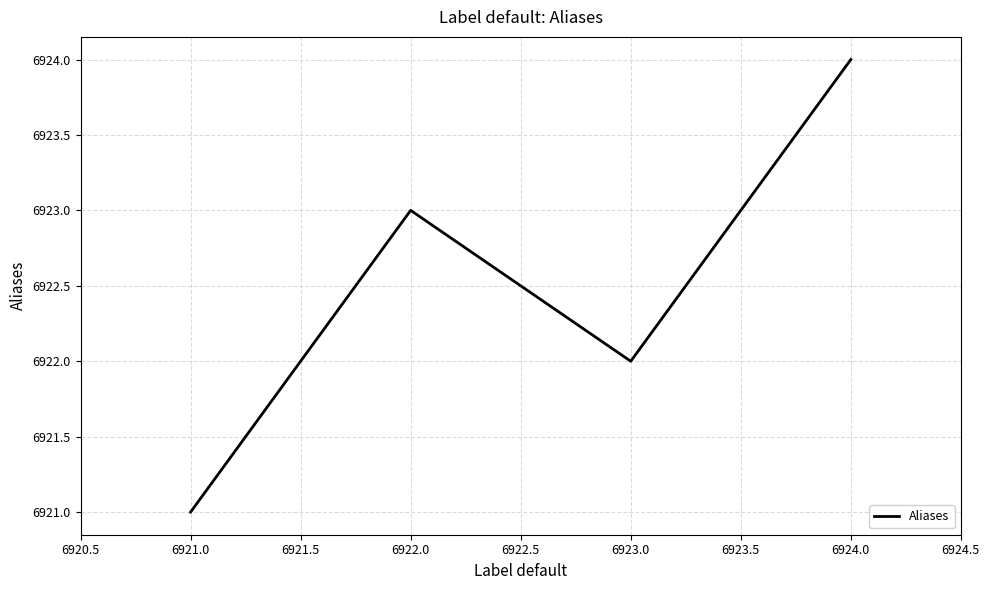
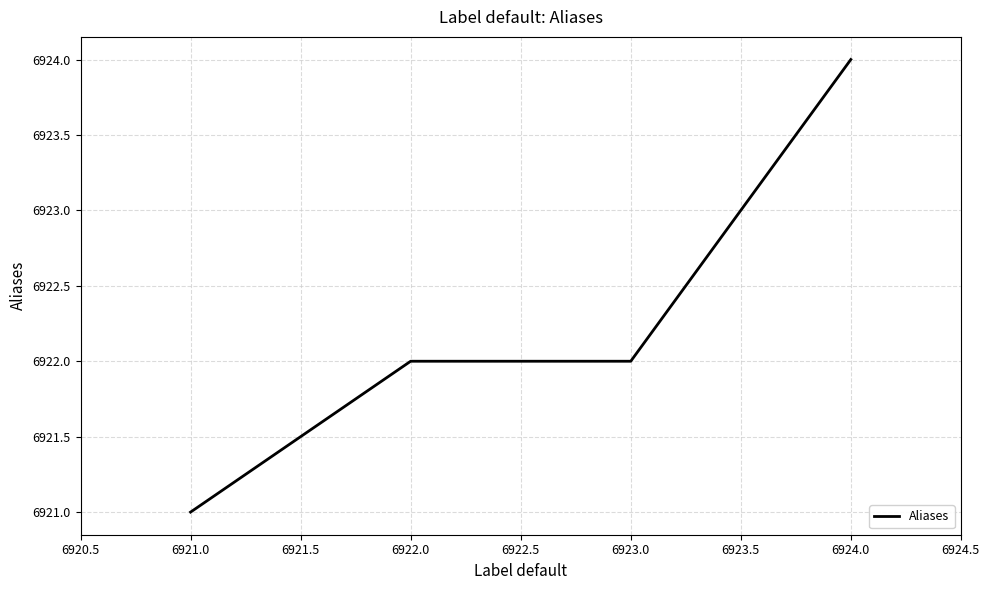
  {
    "6921.0": 6921,
-   "6922.0": 6923,
+   "6922.0": 6922,
    "6923.0": 6922,
    "6924.0": 6924
  }
